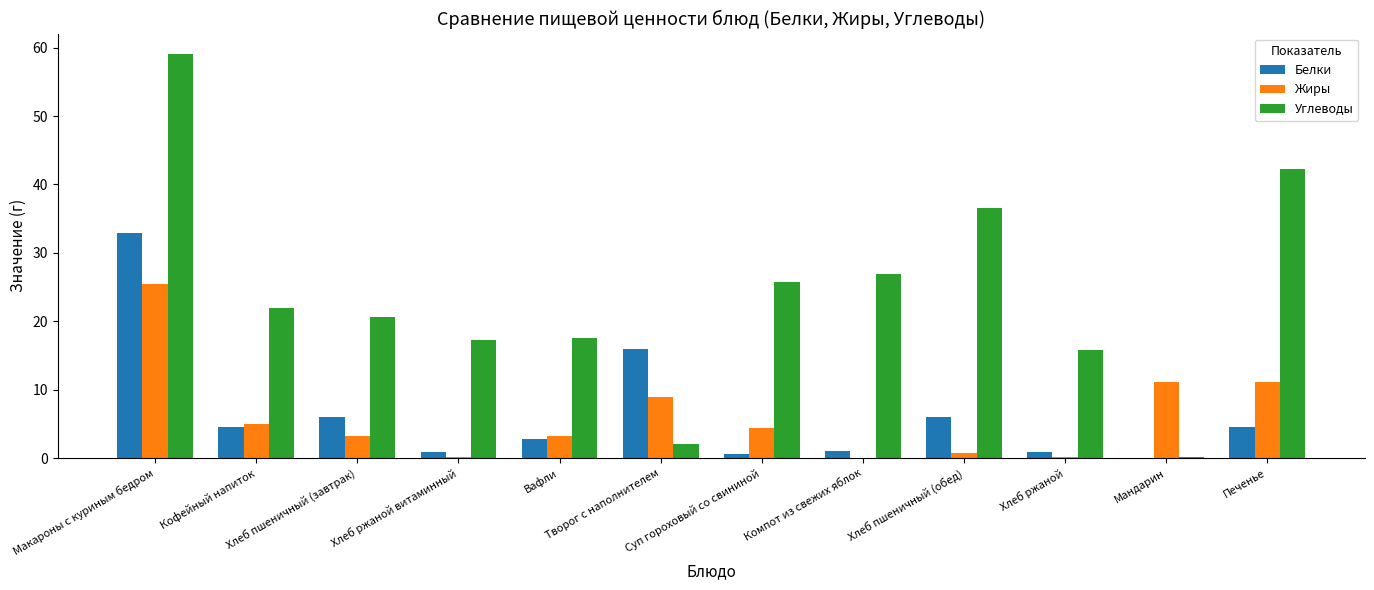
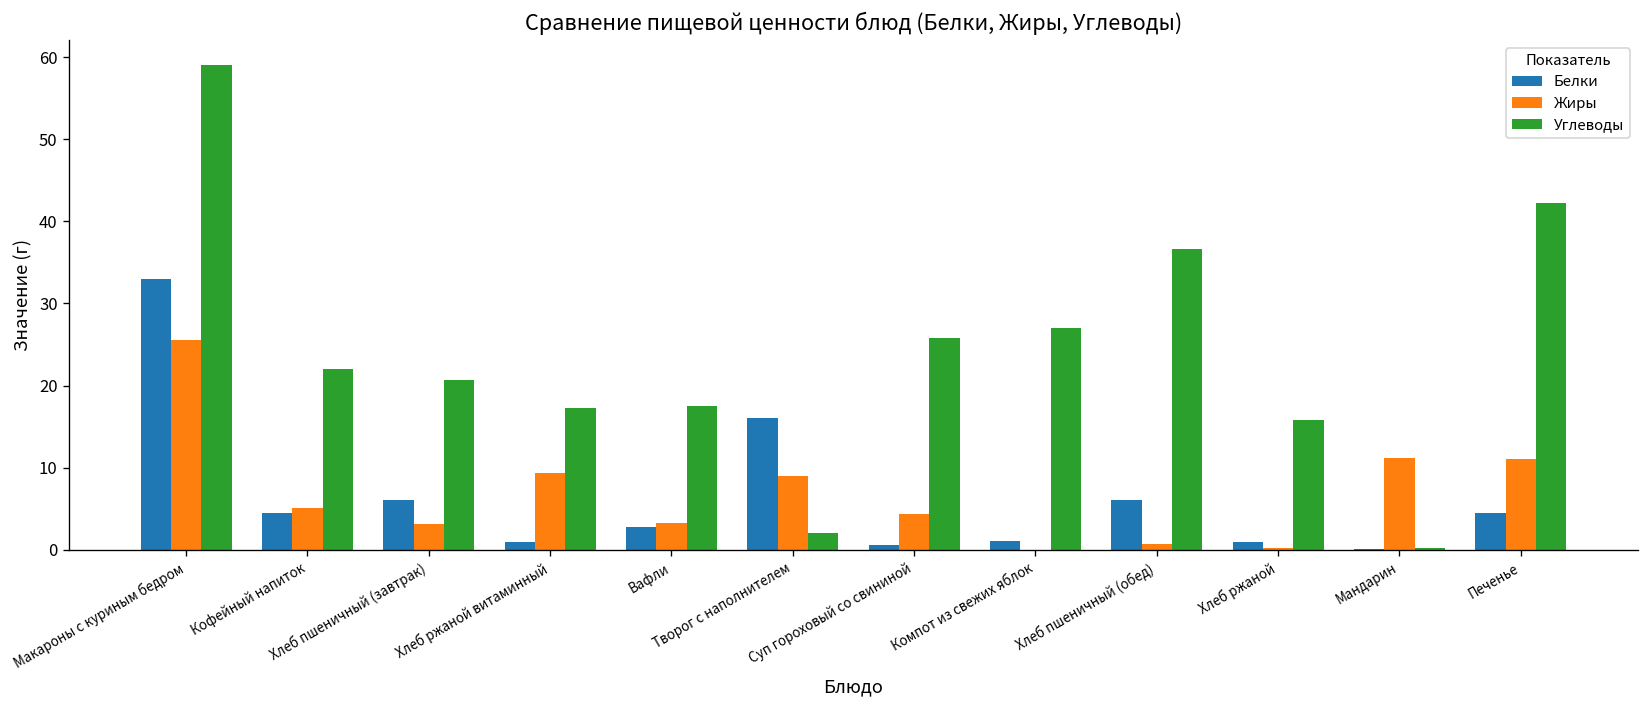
  {
    "Белки": {
      "Макароны с куриным бедром": 33,
      "Кофейный напиток": 5,
      "Хлеб пшеничный (завтрак)": 6,
      "Хлеб ржаной витаминный": 1,
      "Вафли": 3,
      "Творог с наполнителем": 16,
      "Суп гороховый со свининой": 1,
      "Компот из свежих яблок": 1,
      "Хлеб пшеничный (обед)": 6,
      "Хлеб ржаной": 1,
      "Печенье": 5
    },
    "Жиры": {
      "Макароны с куриным бедром": 26,
      "Кофейный напиток": 5,
      "Хлеб пшеничный (завтрак)": 3,
-     "Хлеб ржаной витаминный": 0,
+     "Хлеб ржаной витаминный": 9,
      "Вафли": 3,
      "Творог с наполнителем": 9,
      "Суп гороховый со свининой": 4,
      "Компот из свежих яблок": 0,
      "Хлеб пшеничный (обед)": 1,
      "Мандарин": 11,
      "Печенье": 11
    },
    "Углеводы": {
      "Макароны с куриным бедром": 59,
      "Кофейный напиток": 22,
      "Хлеб пшеничный (завтрак)": 21,
      "Хлеб ржаной витаминный": 17,
      "Вафли": 18,
      "Творог с наполнителем": 2,
      "Суп гороховый со свининой": 26,
      "Компот из свежих яблок": 27,
      "Хлеб пшеничный (обед)": 37,
      "Хлеб ржаной": 16,
      "Печенье": 42
    }
  }
